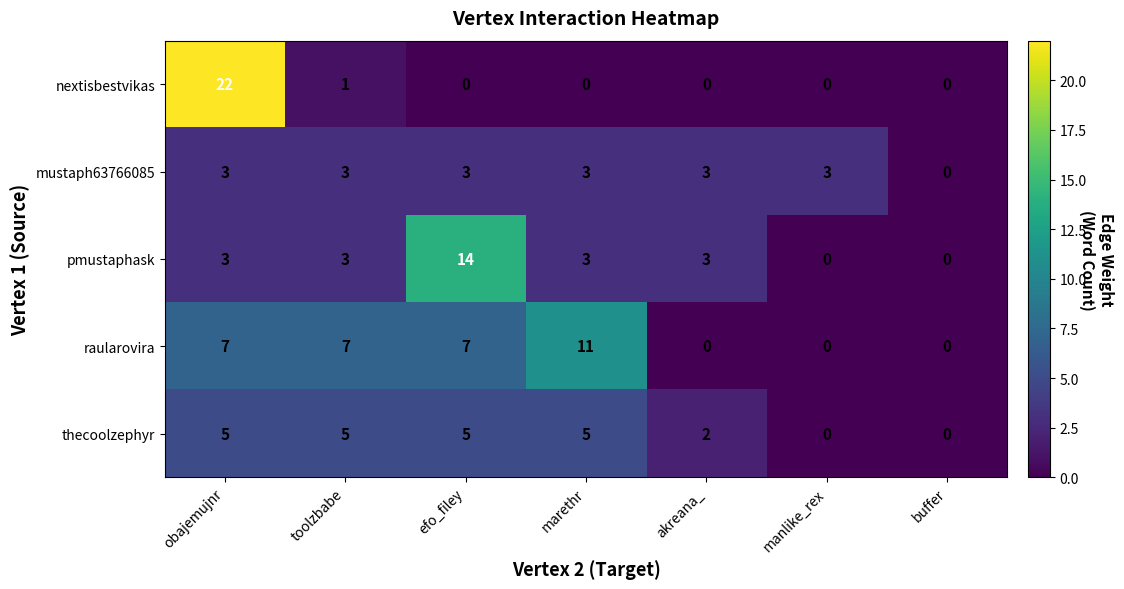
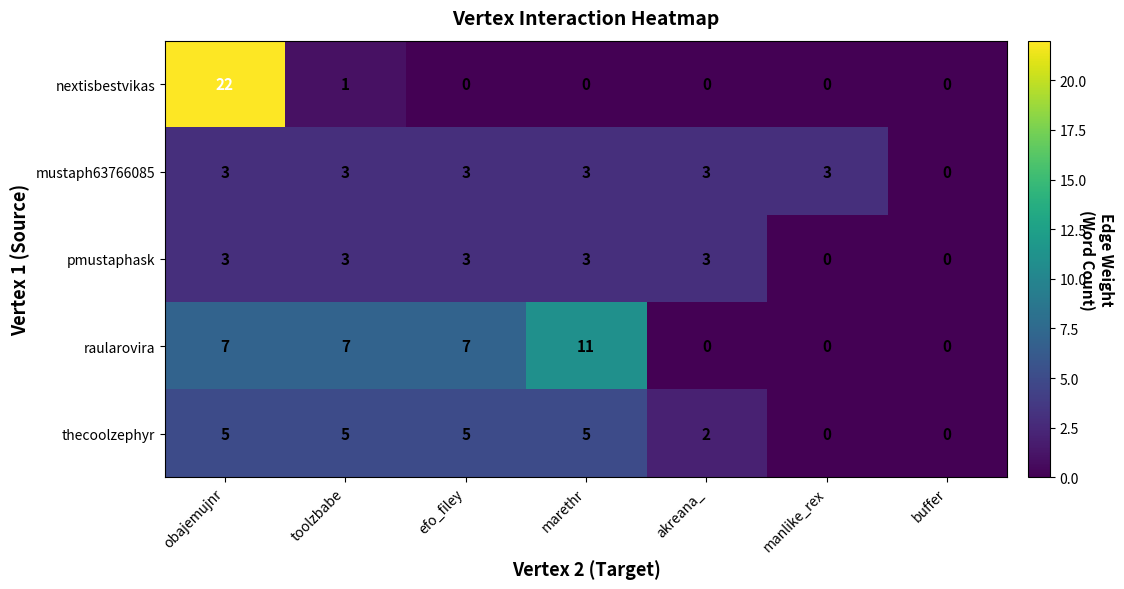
  {
    "nextisbestvikas": {
      "obajemujnr": 22,
      "toolzbabe": 1,
      "efo_filey": 0,
      "marethr": 0,
      "akreana_": 0,
      "manlike_rex": 0,
      "buffer": 0
    },
    "mustaph63766085": {
      "obajemujnr": 3,
      "toolzbabe": 3,
      "efo_filey": 3,
      "marethr": 3,
      "akreana_": 3,
      "manlike_rex": 3,
      "buffer": 0
    },
    "pmustaphask": {
      "obajemujnr": 3,
      "toolzbabe": 3,
-     "efo_filey": 14,
+     "efo_filey": 3,
      "marethr": 3,
      "akreana_": 3,
      "manlike_rex": 0,
      "buffer": 0
    },
    "raularovira": {
      "obajemujnr": 7,
      "toolzbabe": 7,
      "efo_filey": 7,
      "marethr": 11,
      "akreana_": 0,
      "manlike_rex": 0,
      "buffer": 0
    },
    "thecoolzephyr": {
      "obajemujnr": 5,
      "toolzbabe": 5,
      "efo_filey": 5,
      "marethr": 5,
      "akreana_": 2,
      "manlike_rex": 0,
      "buffer": 0
    }
  }
